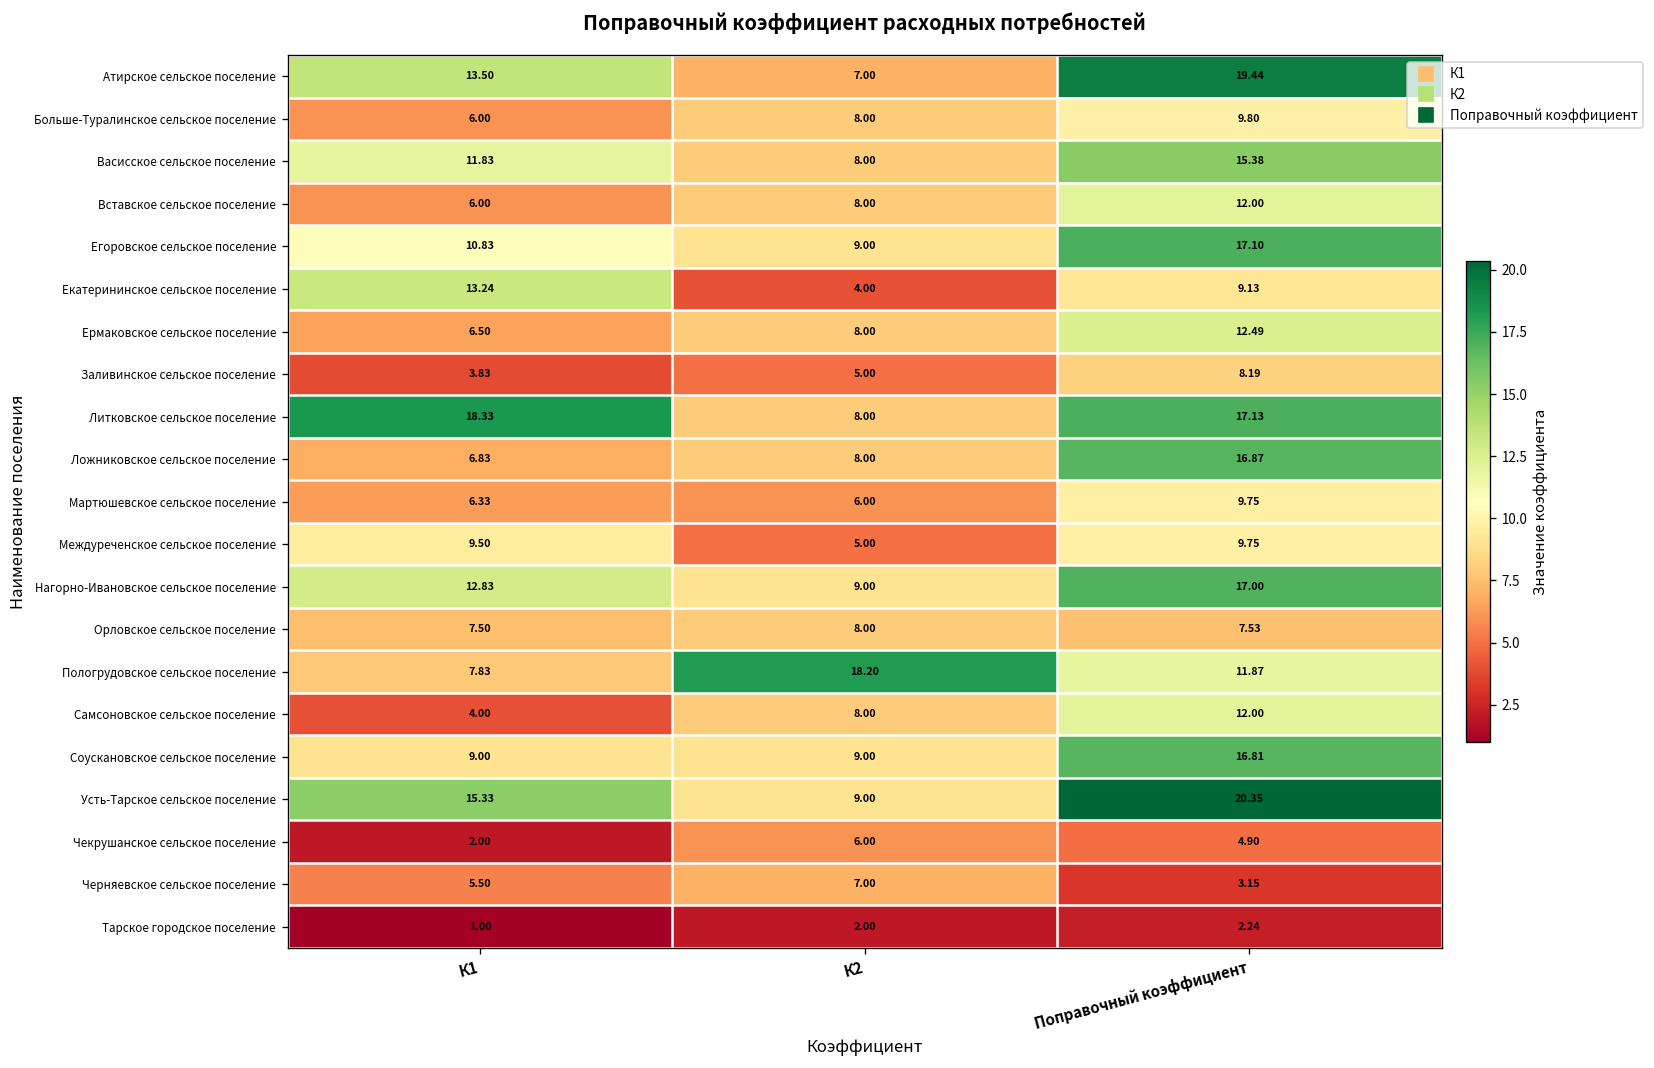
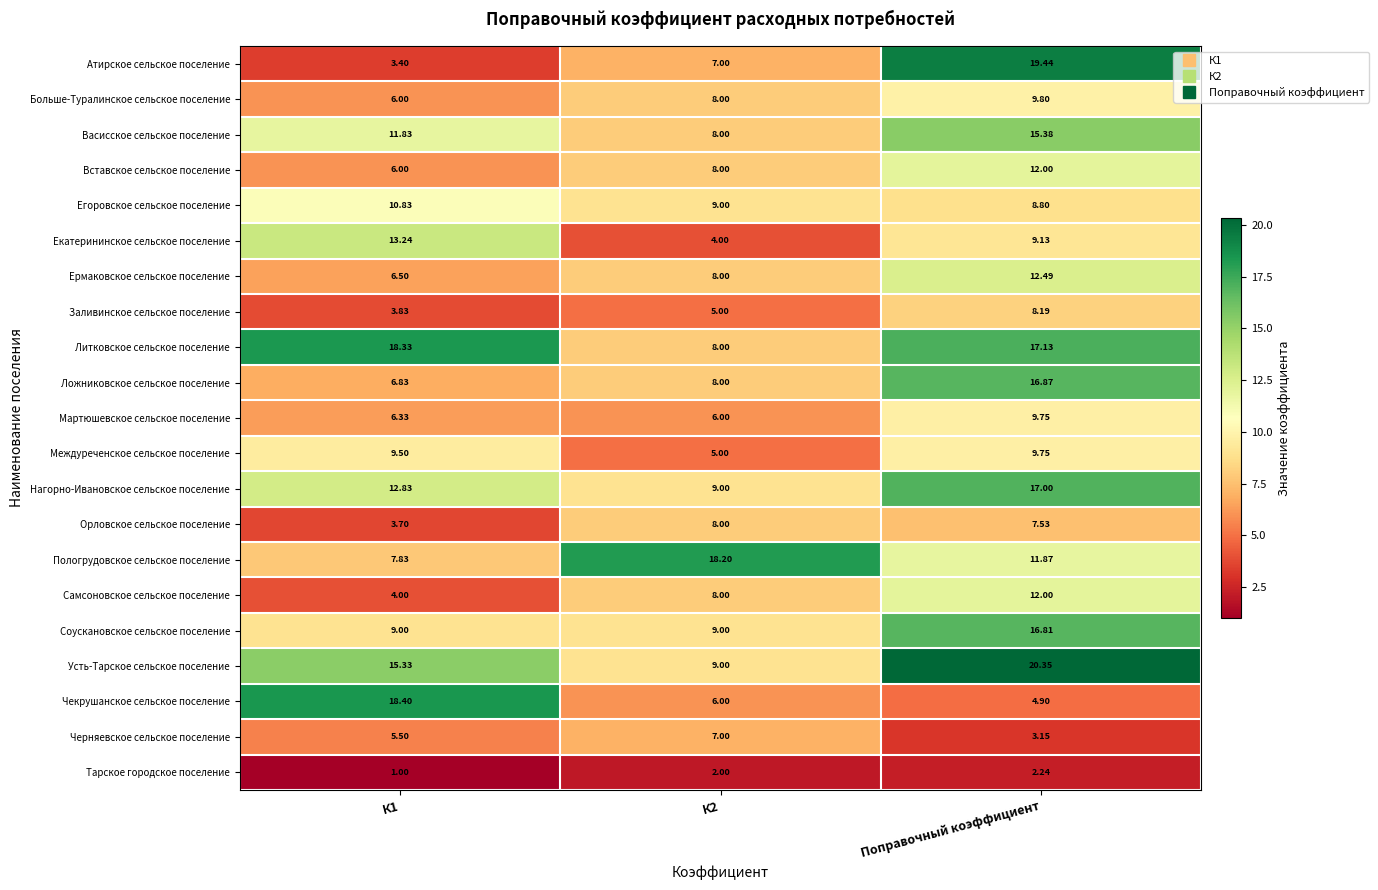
  {
    "Атирское сельское поселение": {
-     "К1": 13.50,
+     "К1": 3.40,
      "К2": 7.00,
      "Поправочный коэффициент": 19.44
    },
    "Больше-Туралинское сельское поселение": {
      "К1": 6.00,
      "К2": 8.00,
      "Поправочный коэффициент": 9.80
    },
    "Васисское сельское поселение": {
      "К1": 11.83,
      "К2": 8.00,
      "Поправочный коэффициент": 15.38
    },
    "Вставское сельское поселение": {
      "К1": 6.00,
      "К2": 8.00,
      "Поправочный коэффициент": 12.00
    },
    "Егоровское сельское поселение": {
      "К1": 10.83,
      "К2": 9.00,
-     "Поправочный коэффициент": 17.10
+     "Поправочный коэффициент": 8.80
    },
    "Екатерининское сельское поселение": {
      "К1": 13.24,
      "К2": 4.00,
      "Поправочный коэффициент": 9.13
    },
    "Ермаковское сельское поселение": {
      "К1": 6.50,
      "К2": 8.00,
      "Поправочный коэффициент": 12.49
    },
    "Заливинское сельское поселение": {
      "К1": 3.83,
      "К2": 5.00,
      "Поправочный коэффициент": 8.19
    },
    "Литковское сельское поселение": {
      "К1": 18.33,
      "К2": 8.00,
      "Поправочный коэффициент": 17.13
    },
    "Ложниковское сельское поселение": {
      "К1": 6.83,
      "К2": 8.00,
      "Поправочный коэффициент": 16.87
    },
    "Мартюшевское сельское поселение": {
      "К1": 6.33,
      "К2": 6.00,
      "Поправочный коэффициент": 9.75
    },
    "Междуреченское сельское поселение": {
      "К1": 9.50,
      "К2": 5.00,
      "Поправочный коэффициент": 9.75
    },
    "Нагорно-Ивановское сельское поселение": {
      "К1": 12.83,
      "К2": 9.00,
      "Поправочный коэффициент": 17.00
    },
    "Орловское сельское поселение": {
-     "К1": 7.50,
+     "К1": 3.70,
      "К2": 8.00,
      "Поправочный коэффициент": 7.53
    },
    "Пологрудовское сельское поселение": {
      "К1": 7.83,
      "К2": 18.20,
      "Поправочный коэффициент": 11.87
    },
    "Самсоновское сельское поселение": {
      "К1": 4.00,
      "К2": 8.00,
      "Поправочный коэффициент": 12.00
    },
    "Соускановское сельское поселение": {
      "К1": 9.00,
      "К2": 9.00,
      "Поправочный коэффициент": 16.81
    },
    "Усть-Тарское сельское поселение": {
      "К1": 15.33,
      "К2": 9.00,
      "Поправочный коэффициент": 20.35
    },
    "Чекрушанское сельское поселение": {
-     "К1": 2.00,
+     "К1": 18.40,
      "К2": 6.00,
      "Поправочный коэффициент": 4.90
    },
    "Черняевское сельское поселение": {
      "К1": 5.50,
      "К2": 7.00,
      "Поправочный коэффициент": 3.15
    },
    "Тарское городское поселение": {
      "К1": 1.00,
      "К2": 2.00,
      "Поправочный коэффициент": 2.24
    }
  }
